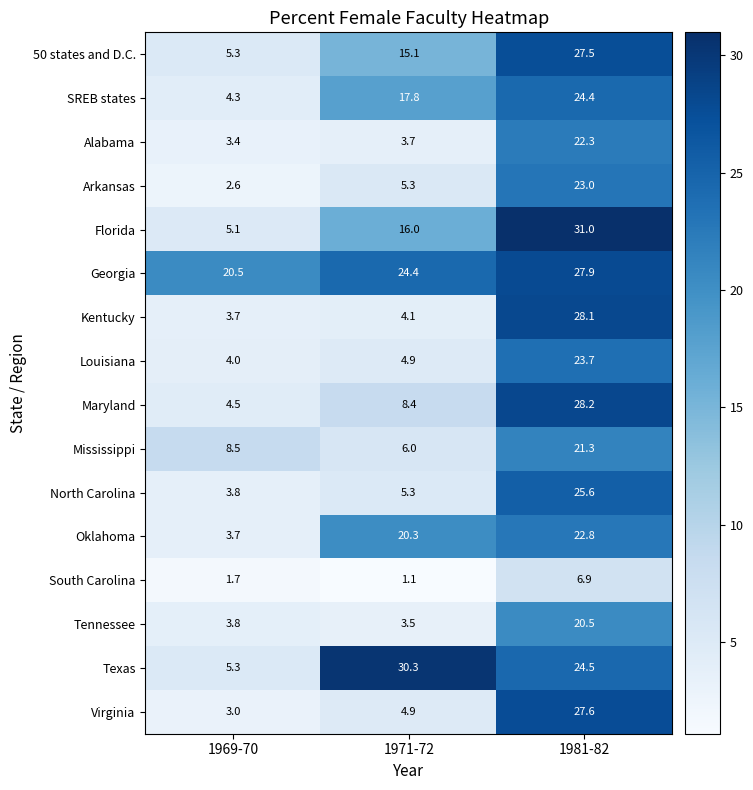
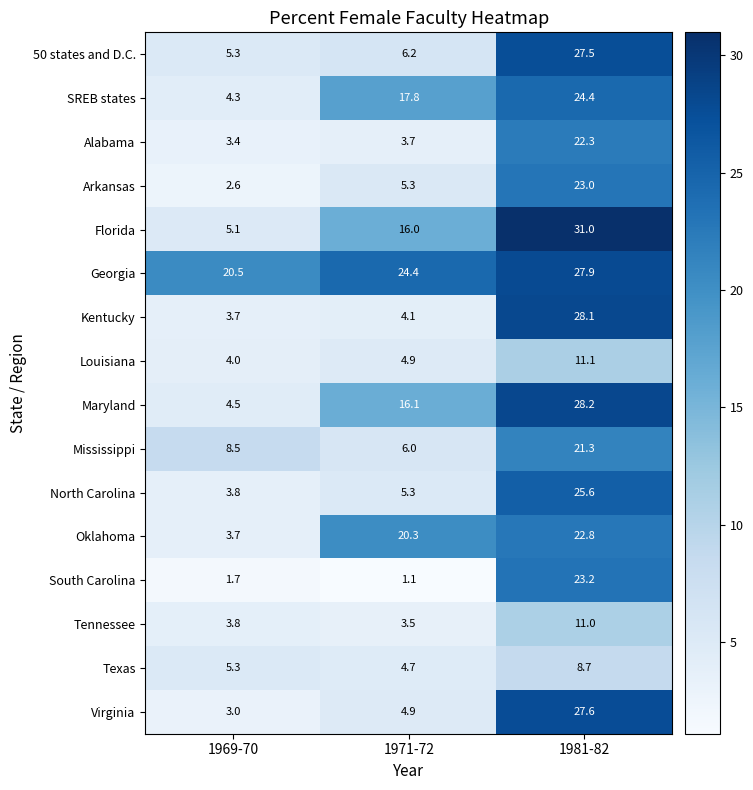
  {
    "50 states and D.C.": {
      "1969-70": 5.3,
-     "1971-72": 15.1,
+     "1971-72": 6.2,
      "1981-82": 27.5
    },
    "SREB states": {
      "1969-70": 4.3,
      "1971-72": 17.8,
      "1981-82": 24.4
    },
    "Alabama": {
      "1969-70": 3.4,
      "1971-72": 3.7,
      "1981-82": 22.3
    },
    "Arkansas": {
      "1969-70": 2.6,
      "1971-72": 5.3,
      "1981-82": 23.0
    },
    "Florida": {
      "1969-70": 5.1,
      "1971-72": 16.0,
      "1981-82": 31.0
    },
    "Georgia": {
      "1969-70": 20.5,
      "1971-72": 24.4,
      "1981-82": 27.9
    },
    "Kentucky": {
      "1969-70": 3.7,
      "1971-72": 4.1,
      "1981-82": 28.1
    },
    "Louisiana": {
      "1969-70": 4.0,
      "1971-72": 4.9,
-     "1981-82": 23.7
+     "1981-82": 11.1
    },
    "Maryland": {
      "1969-70": 4.5,
-     "1971-72": 8.4,
+     "1971-72": 16.1,
      "1981-82": 28.2
    },
    "Mississippi": {
      "1969-70": 8.5,
      "1971-72": 6.0,
      "1981-82": 21.3
    },
    "North Carolina": {
      "1969-70": 3.8,
      "1971-72": 5.3,
      "1981-82": 25.6
    },
    "Oklahoma": {
      "1969-70": 3.7,
      "1971-72": 20.3,
      "1981-82": 22.8
    },
    "South Carolina": {
      "1969-70": 1.7,
      "1971-72": 1.1,
-     "1981-82": 6.9
+     "1981-82": 23.2
    },
    "Tennessee": {
      "1969-70": 3.8,
      "1971-72": 3.5,
-     "1981-82": 20.5
+     "1981-82": 11.0
    },
    "Texas": {
      "1969-70": 5.3,
-     "1971-72": 30.3,
-     "1981-82": 24.5
+     "1971-72": 4.7,
+     "1981-82": 8.7
    },
    "Virginia": {
      "1969-70": 3.0,
      "1971-72": 4.9,
      "1981-82": 27.6
    }
  }
